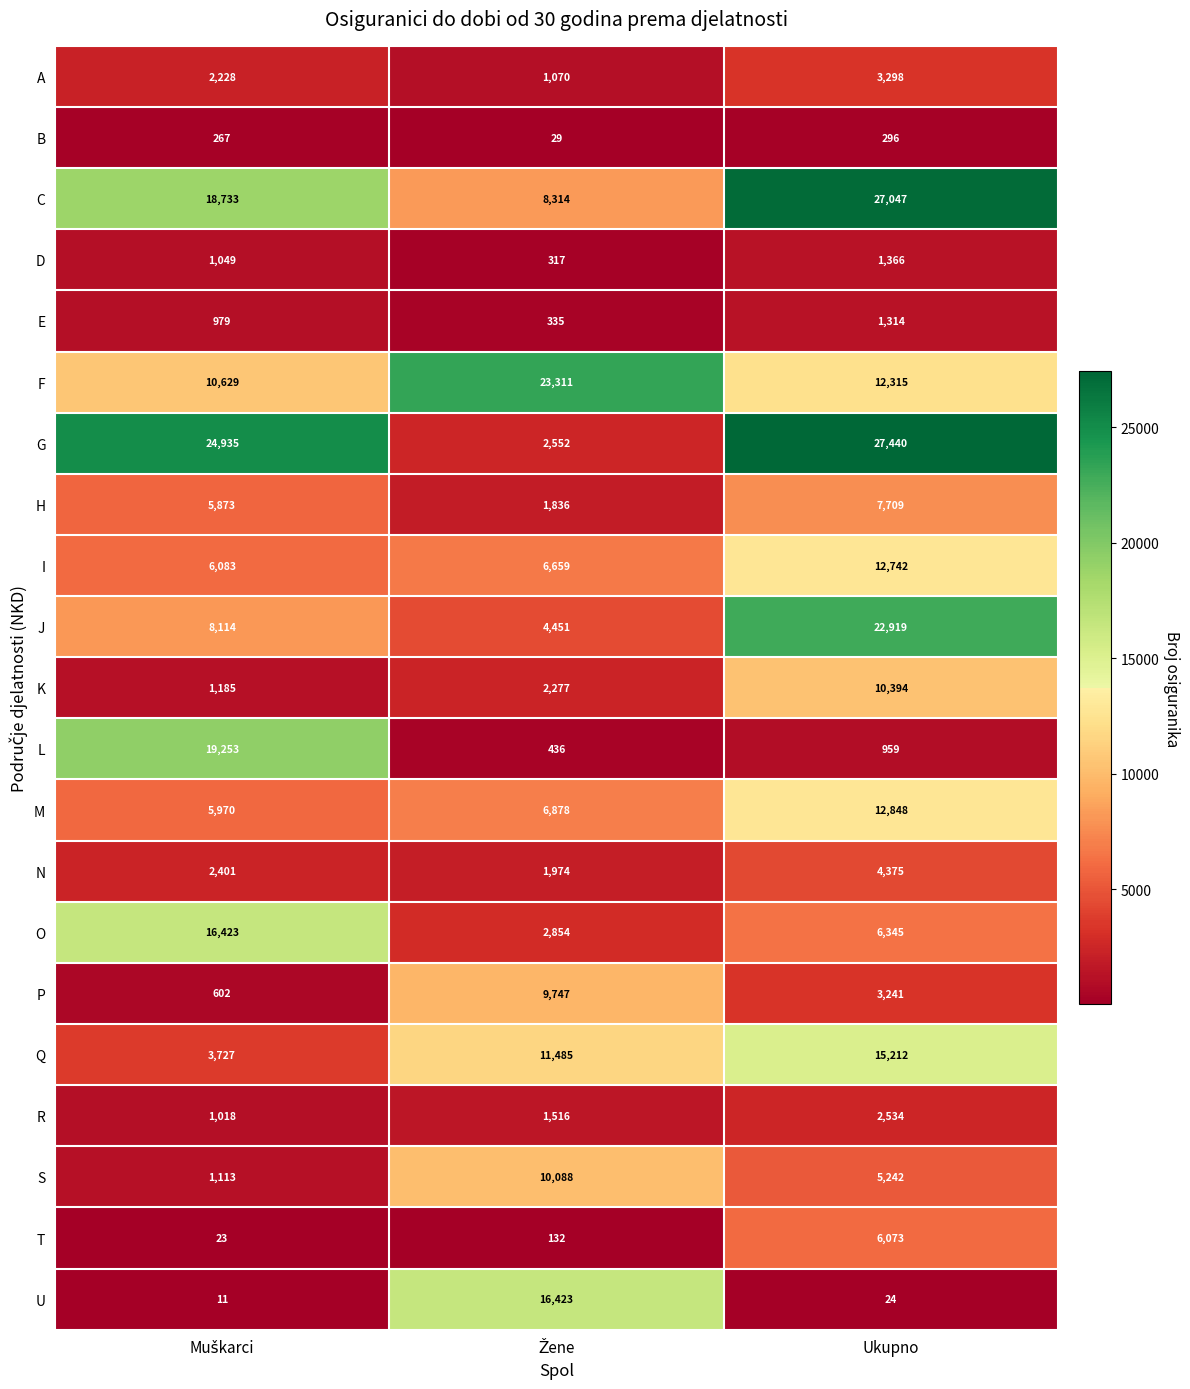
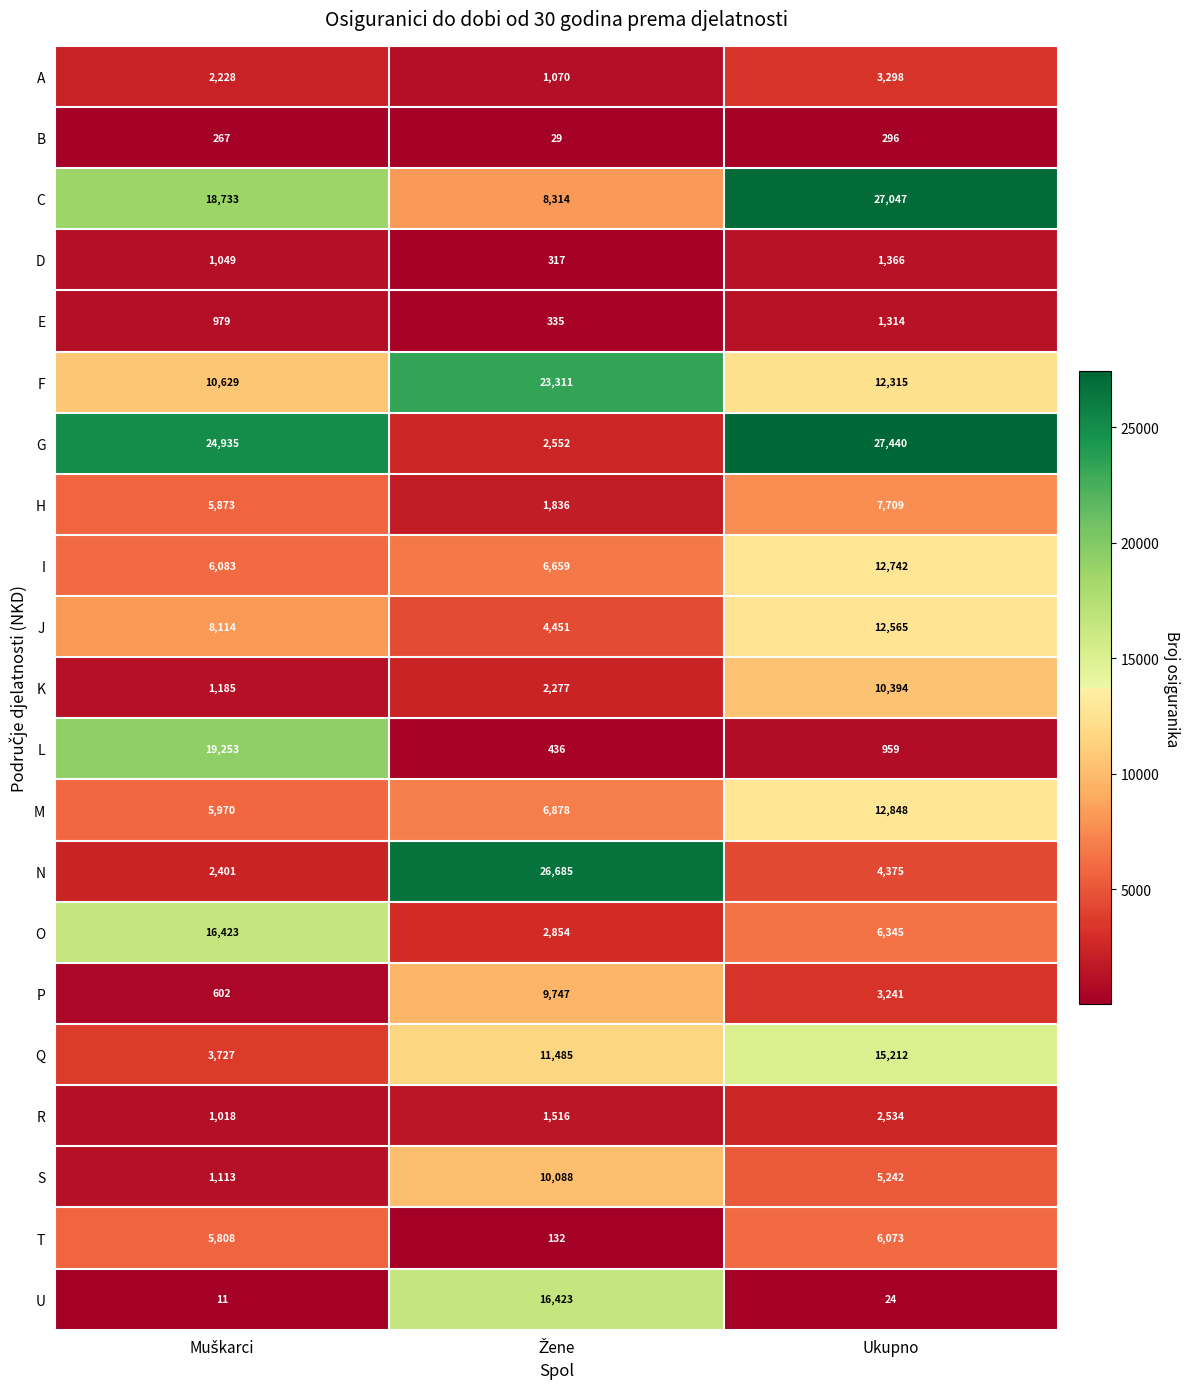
  {
    "A": {
      "Muškarci": "2,228",
      "Žene": "1,070",
      "Ukupno": "3,298"
    },
    "B": {
      "Muškarci": "267",
      "Žene": "29",
      "Ukupno": "296"
    },
    "C": {
      "Muškarci": "18,733",
      "Žene": "8,314",
      "Ukupno": "27,047"
    },
    "D": {
      "Muškarci": "1,049",
      "Žene": "317",
      "Ukupno": "1,366"
    },
    "E": {
      "Muškarci": "979",
      "Žene": "335",
      "Ukupno": "1,314"
    },
    "F": {
      "Muškarci": "10,629",
      "Žene": "23,311",
      "Ukupno": "12,315"
    },
    "G": {
      "Muškarci": "24,935",
      "Žene": "2,552",
      "Ukupno": "27,440"
    },
    "H": {
      "Muškarci": "5,873",
      "Žene": "1,836",
      "Ukupno": "7,709"
    },
    "I": {
      "Muškarci": "6,083",
      "Žene": "6,659",
      "Ukupno": "12,742"
    },
    "J": {
      "Muškarci": "8,114",
      "Žene": "4,451",
-     "Ukupno": "22,919"
+     "Ukupno": "12,565"
    },
    "K": {
      "Muškarci": "1,185",
      "Žene": "2,277",
      "Ukupno": "10,394"
    },
    "L": {
      "Muškarci": "19,253",
      "Žene": "436",
      "Ukupno": "959"
    },
    "M": {
      "Muškarci": "5,970",
      "Žene": "6,878",
      "Ukupno": "12,848"
    },
    "N": {
      "Muškarci": "2,401",
-     "Žene": "1,974",
+     "Žene": "26,685",
      "Ukupno": "4,375"
    },
    "O": {
      "Muškarci": "16,423",
      "Žene": "2,854",
      "Ukupno": "6,345"
    },
    "P": {
      "Muškarci": "602",
      "Žene": "9,747",
      "Ukupno": "3,241"
    },
    "Q": {
      "Muškarci": "3,727",
      "Žene": "11,485",
      "Ukupno": "15,212"
    },
    "R": {
      "Muškarci": "1,018",
      "Žene": "1,516",
      "Ukupno": "2,534"
    },
    "S": {
      "Muškarci": "1,113",
      "Žene": "10,088",
      "Ukupno": "5,242"
    },
    "T": {
-     "Muškarci": "23",
+     "Muškarci": "5,808",
      "Žene": "132",
      "Ukupno": "6,073"
    },
    "U": {
      "Muškarci": "11",
      "Žene": "16,423",
      "Ukupno": "24"
    }
  }
